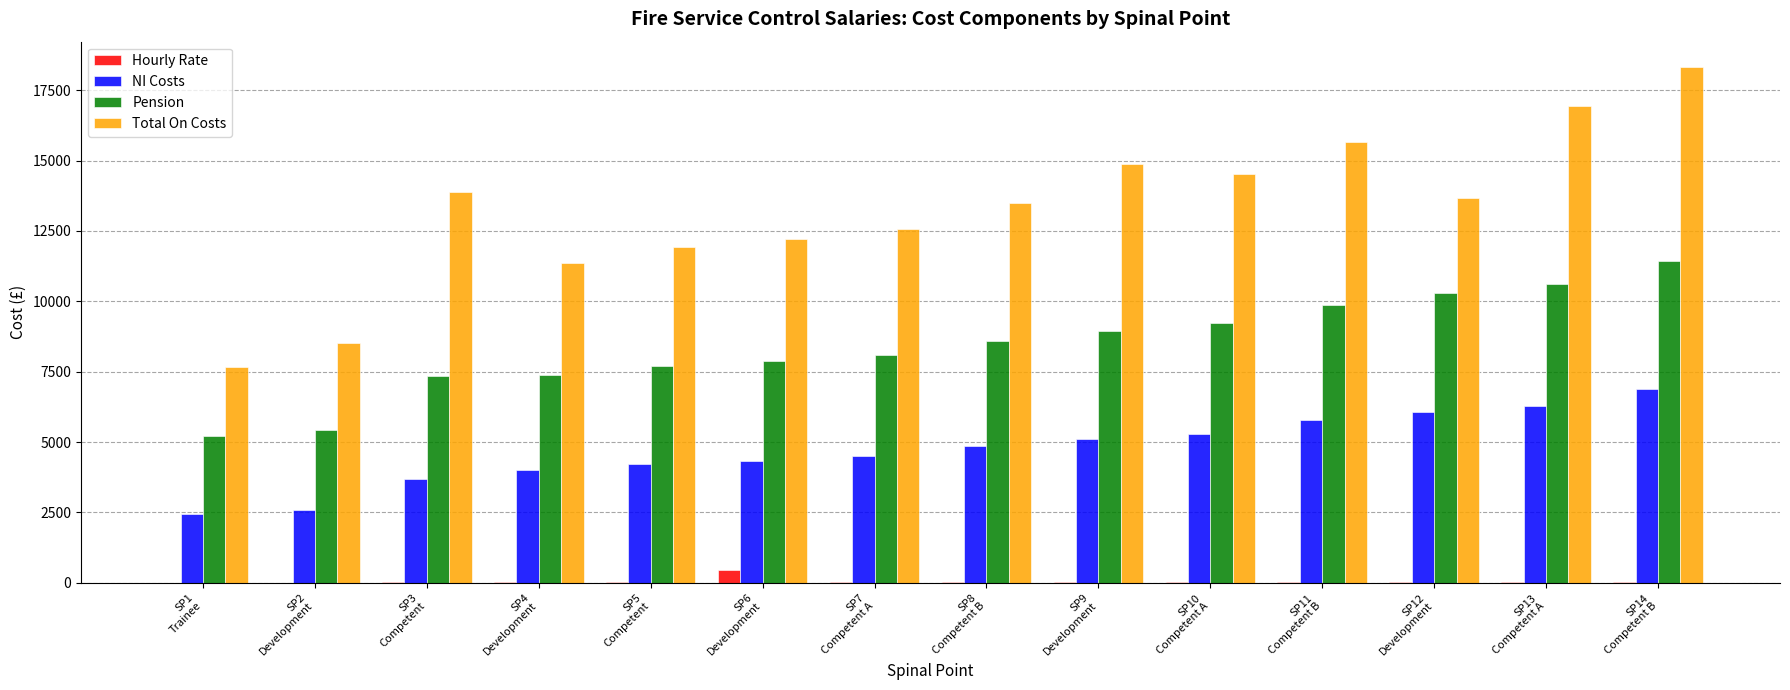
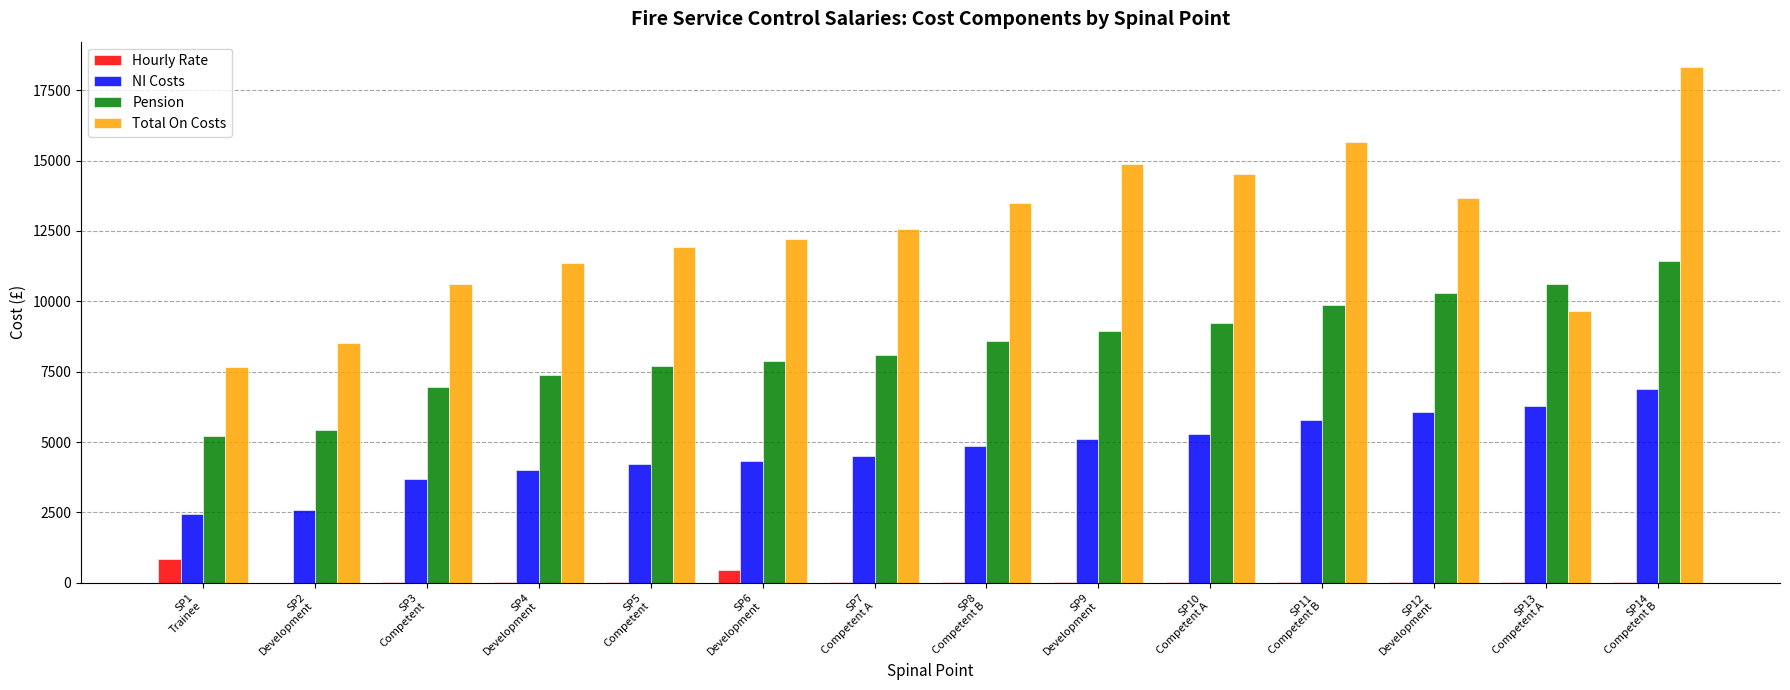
  {
    "Hourly Rate": {
-     "SP1 Trainee": 0,
+     "SP1 Trainee": 900,
      "SP6 Development": 500
    },
    "NI Costs": {
      "SP1 Trainee": 2400,
      "SP2 Development": 2600,
      "SP3 Competent": 3700,
      "SP4 Development": 4000,
      "SP5 Competent": 4200,
      "SP6 Development": 4300,
      "SP7 Competent A": 4500,
      "SP8 Competent B": 4900,
      "SP9 Development": 5100,
      "SP10 Competent A": 5300,
      "SP11 Competent B": 5800,
      "SP12 Development": 6100,
      "SP13 Competent A": 6300,
      "SP14 Competent B": 6900
    },
    "Pension": {
      "SP1 Trainee": 5200,
      "SP2 Development": 5400,
-     "SP3 Competent": 7300,
+     "SP3 Competent": 6900,
      "SP4 Development": 7400,
      "SP5 Competent": 7700,
      "SP6 Development": 7900,
      "SP7 Competent A": 8100,
      "SP8 Competent B": 8600,
      "SP9 Development": 9000,
      "SP10 Competent A": 9200,
      "SP11 Competent B": 9900,
      "SP12 Development": 10300,
      "SP13 Competent A": 10600,
      "SP14 Competent B": 11400
    },
    "Total On Costs": {
      "SP1 Trainee": 7700,
      "SP2 Development": 8500,
-     "SP3 Competent": 13900,
+     "SP3 Competent": 10600,
      "SP4 Development": 11400,
      "SP5 Competent": 11900,
      "SP6 Development": 12200,
      "SP7 Competent A": 12600,
      "SP8 Competent B": 13500,
      "SP9 Development": 14900,
      "SP10 Competent A": 14500,
      "SP11 Competent B": 15600,
      "SP12 Development": 13700,
-     "SP13 Competent A": 16900,
+     "SP13 Competent A": 9700,
      "SP14 Competent B": 18300
    }
  }
